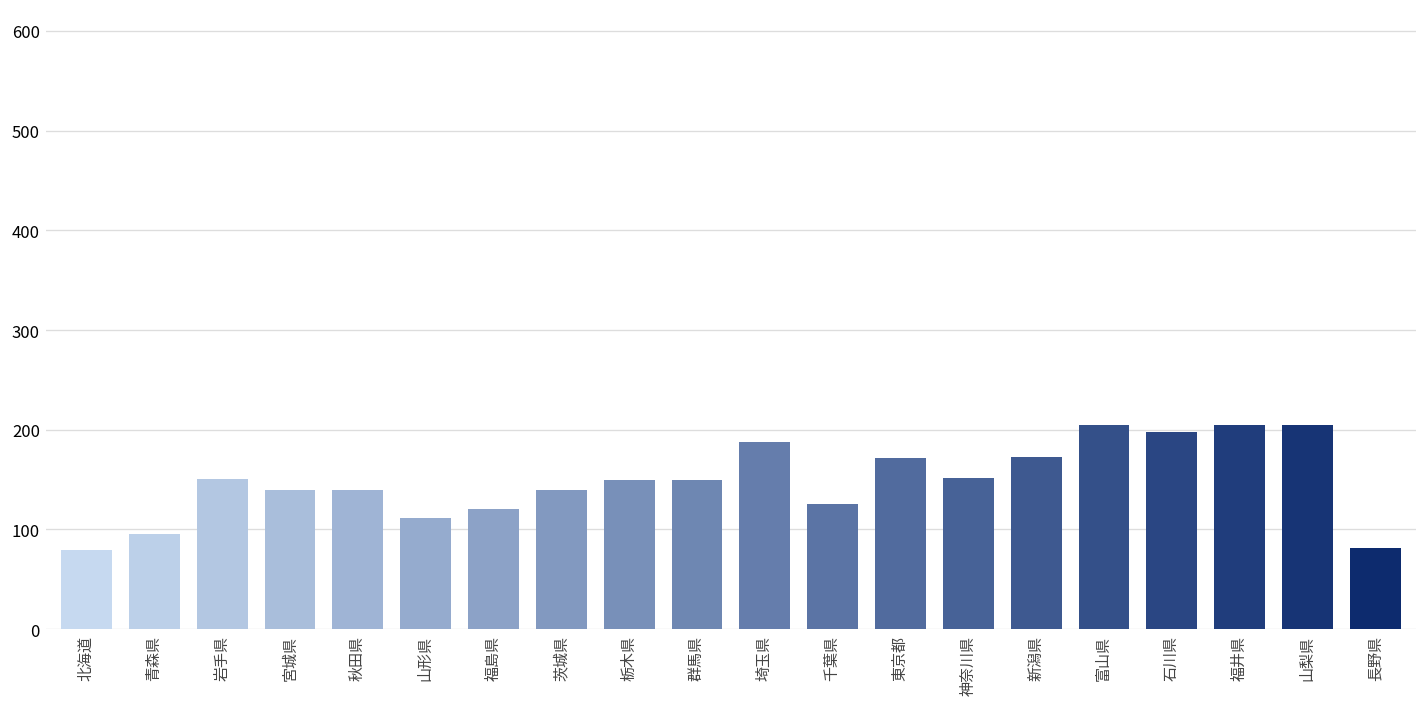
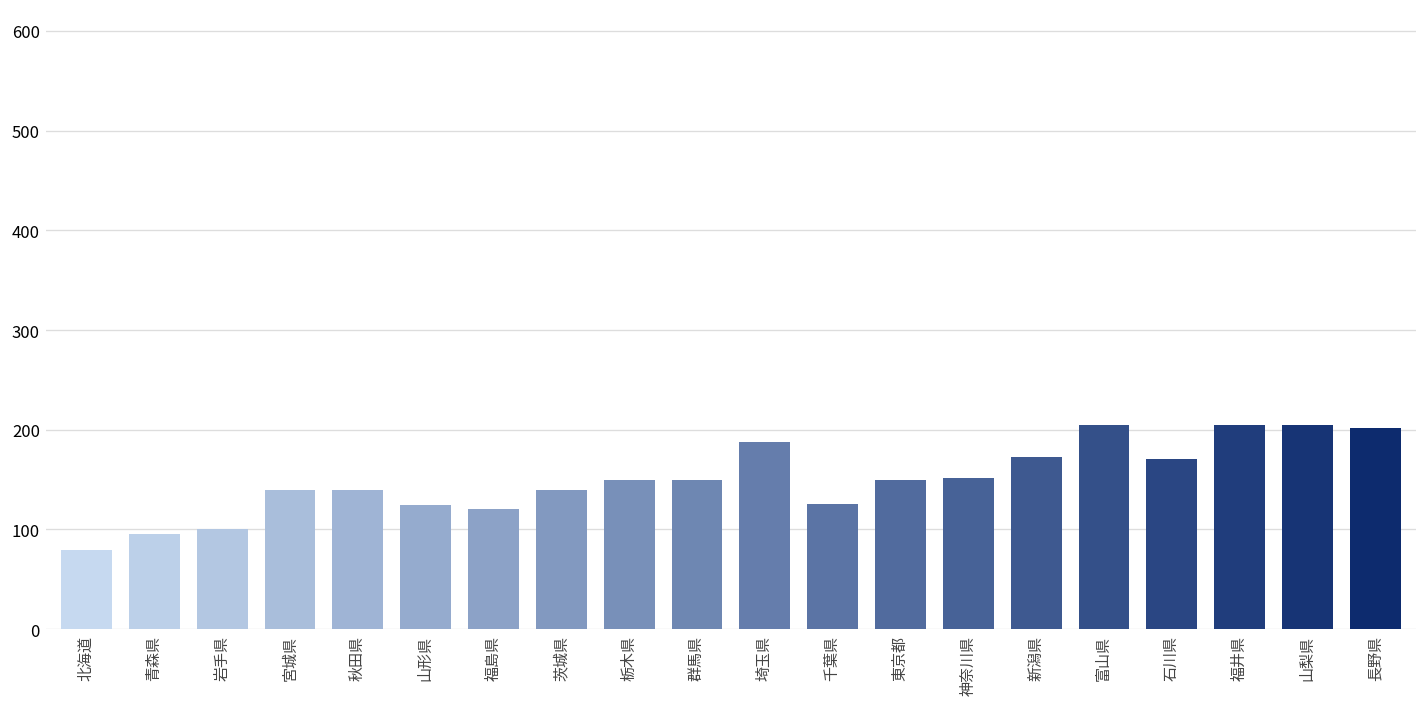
  {
    "北海道": 80,
    "青森県": 100,
-   "岩手県": 150,
+   "岩手県": 100,
    "宮城県": 140,
    "秋田県": 140,
-   "山形県": 110,
+   "山形県": 130,
    "福島県": 120,
    "茨城県": 140,
    "栃木県": 150,
    "群馬県": 150,
    "埼玉県": 190,
    "千葉県": 130,
-   "東京都": 170,
+   "東京都": 150,
    "神奈川県": 150,
    "新潟県": 170,
    "富山県": 210,
-   "石川県": 200,
+   "石川県": 170,
    "福井県": 210,
    "山梨県": 210,
-   "長野県": 80
+   "長野県": 200
  }
